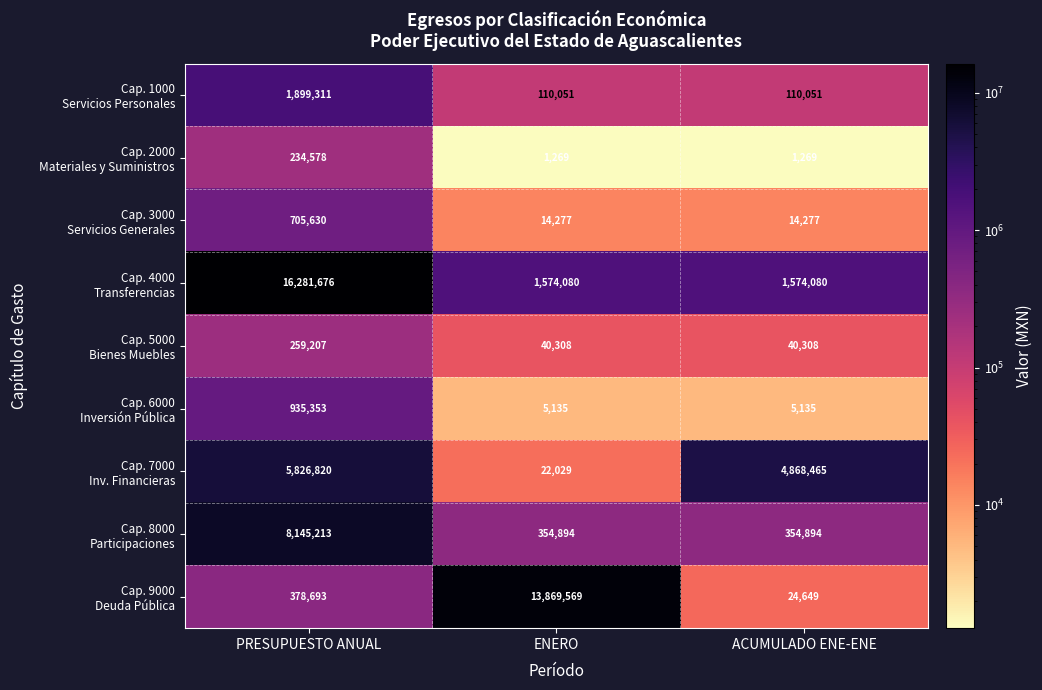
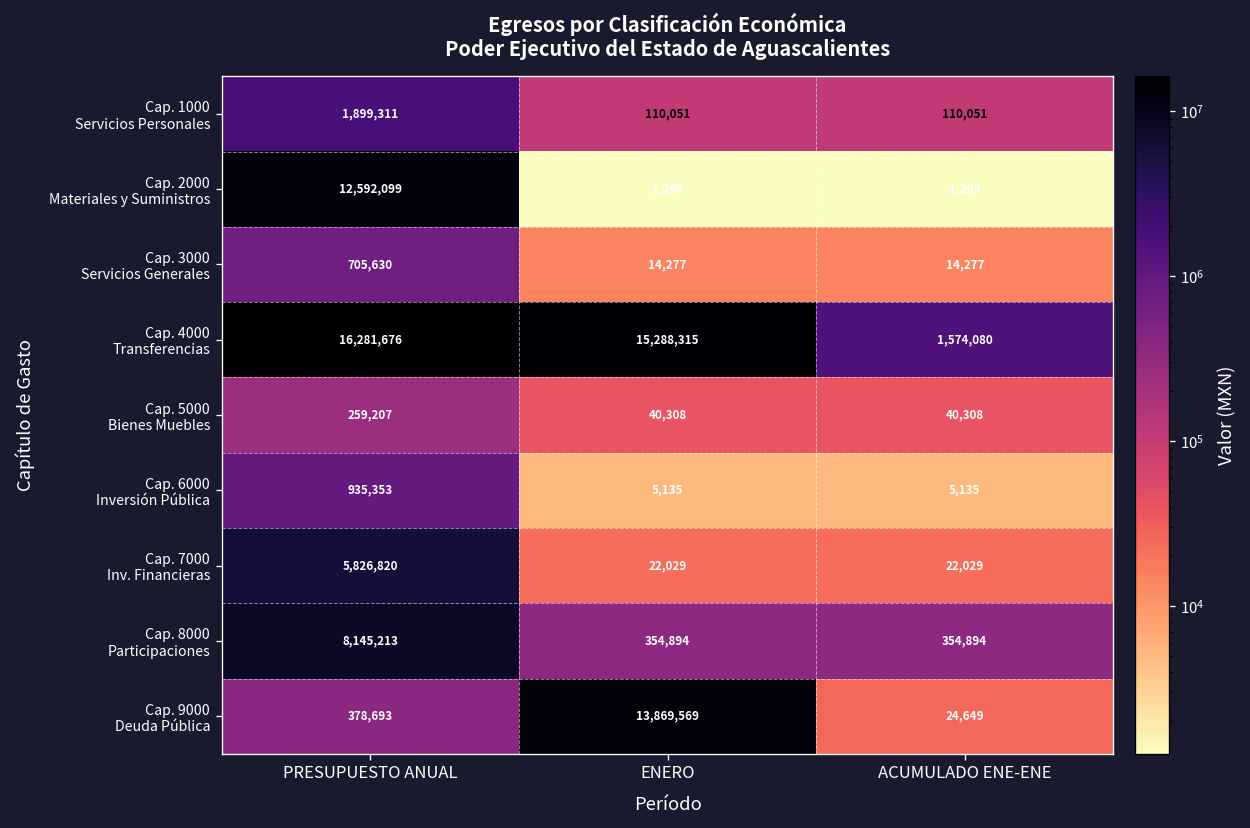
  {
    "Cap. 1000 Servicios Personales": {
      "PRESUPUESTO ANUAL": "1,899,311",
      "ENERO": "110,051",
      "ACUMULADO ENE-ENE": "110,051"
    },
    "Cap. 2000 Materiales y Suministros": {
-     "PRESUPUESTO ANUAL": "234,578",
+     "PRESUPUESTO ANUAL": "12,592,099",
      "ENERO": "1,269",
      "ACUMULADO ENE-ENE": "1,269"
    },
    "Cap. 3000 Servicios Generales": {
      "PRESUPUESTO ANUAL": "705,630",
      "ENERO": "14,277",
      "ACUMULADO ENE-ENE": "14,277"
    },
    "Cap. 4000 Transferencias": {
      "PRESUPUESTO ANUAL": "16,281,676",
-     "ENERO": "1,574,080",
+     "ENERO": "15,288,315",
      "ACUMULADO ENE-ENE": "1,574,080"
    },
    "Cap. 5000 Bienes Muebles": {
      "PRESUPUESTO ANUAL": "259,207",
      "ENERO": "40,308",
      "ACUMULADO ENE-ENE": "40,308"
    },
    "Cap. 6000 Inversión Pública": {
      "PRESUPUESTO ANUAL": "935,353",
      "ENERO": "5,135",
      "ACUMULADO ENE-ENE": "5,135"
    },
    "Cap. 7000 Inv. Financieras": {
      "PRESUPUESTO ANUAL": "5,826,820",
      "ENERO": "22,029",
-     "ACUMULADO ENE-ENE": "4,868,465"
+     "ACUMULADO ENE-ENE": "22,029"
    },
    "Cap. 8000 Participaciones": {
      "PRESUPUESTO ANUAL": "8,145,213",
      "ENERO": "354,894",
      "ACUMULADO ENE-ENE": "354,894"
    },
    "Cap. 9000 Deuda Pública": {
      "PRESUPUESTO ANUAL": "378,693",
      "ENERO": "13,869,569",
      "ACUMULADO ENE-ENE": "24,649"
    }
  }
